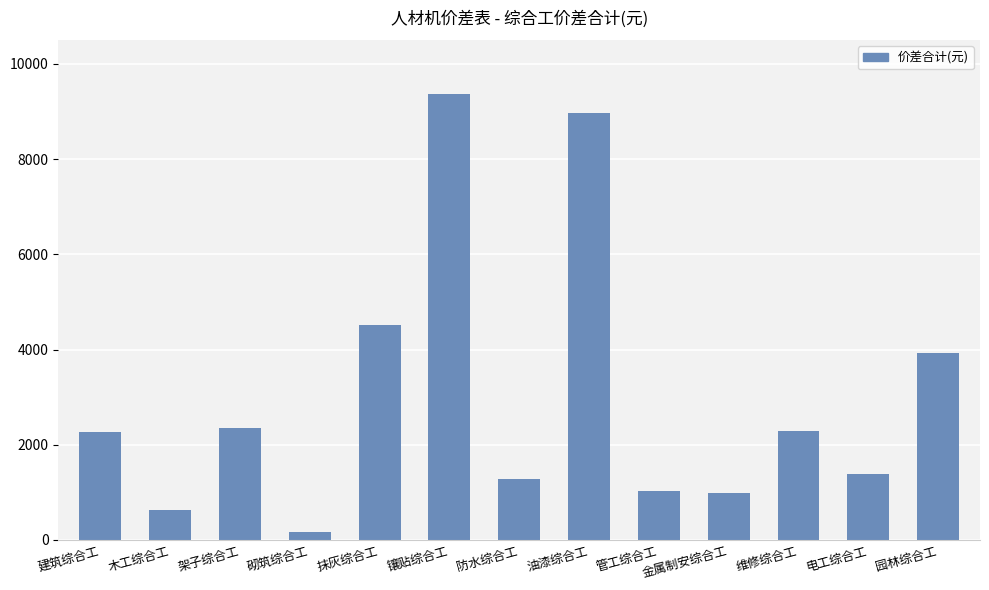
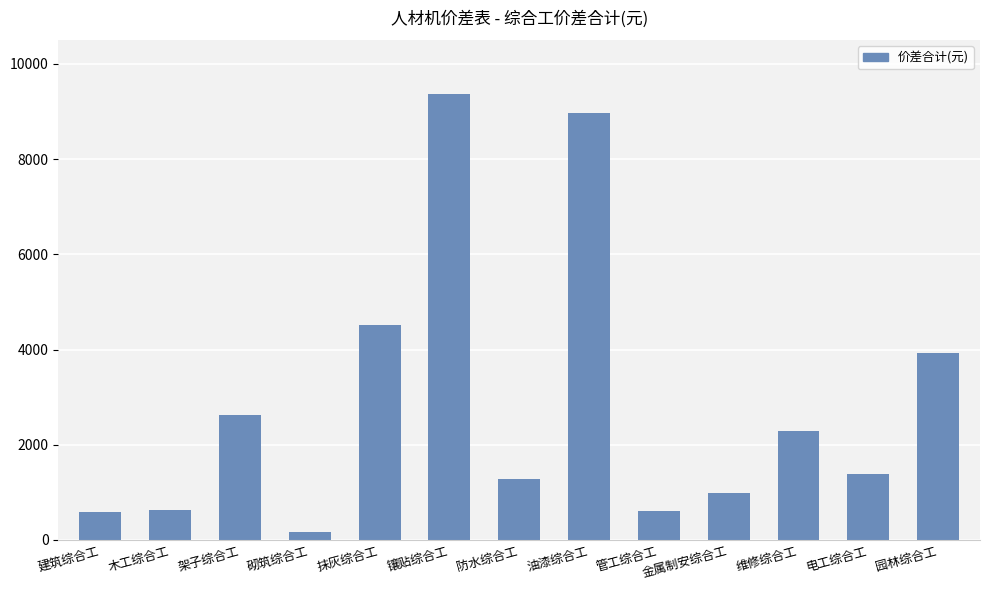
  {
-   "建筑综合工": 2300,
+   "建筑综合工": 600,
    "木工综合工": 600,
-   "架子综合工": 2300,
+   "架子综合工": 2600,
    "砌筑综合工": 200,
    "抹灰综合工": 4500,
    "镶贴综合工": 9400,
    "防水综合工": 1300,
    "油漆综合工": 9000,
-   "管工综合工": 1000,
+   "管工综合工": 600,
    "金属制安综合工": 1000,
    "维修综合工": 2300,
    "电工综合工": 1400,
    "园林综合工": 3900
  }
